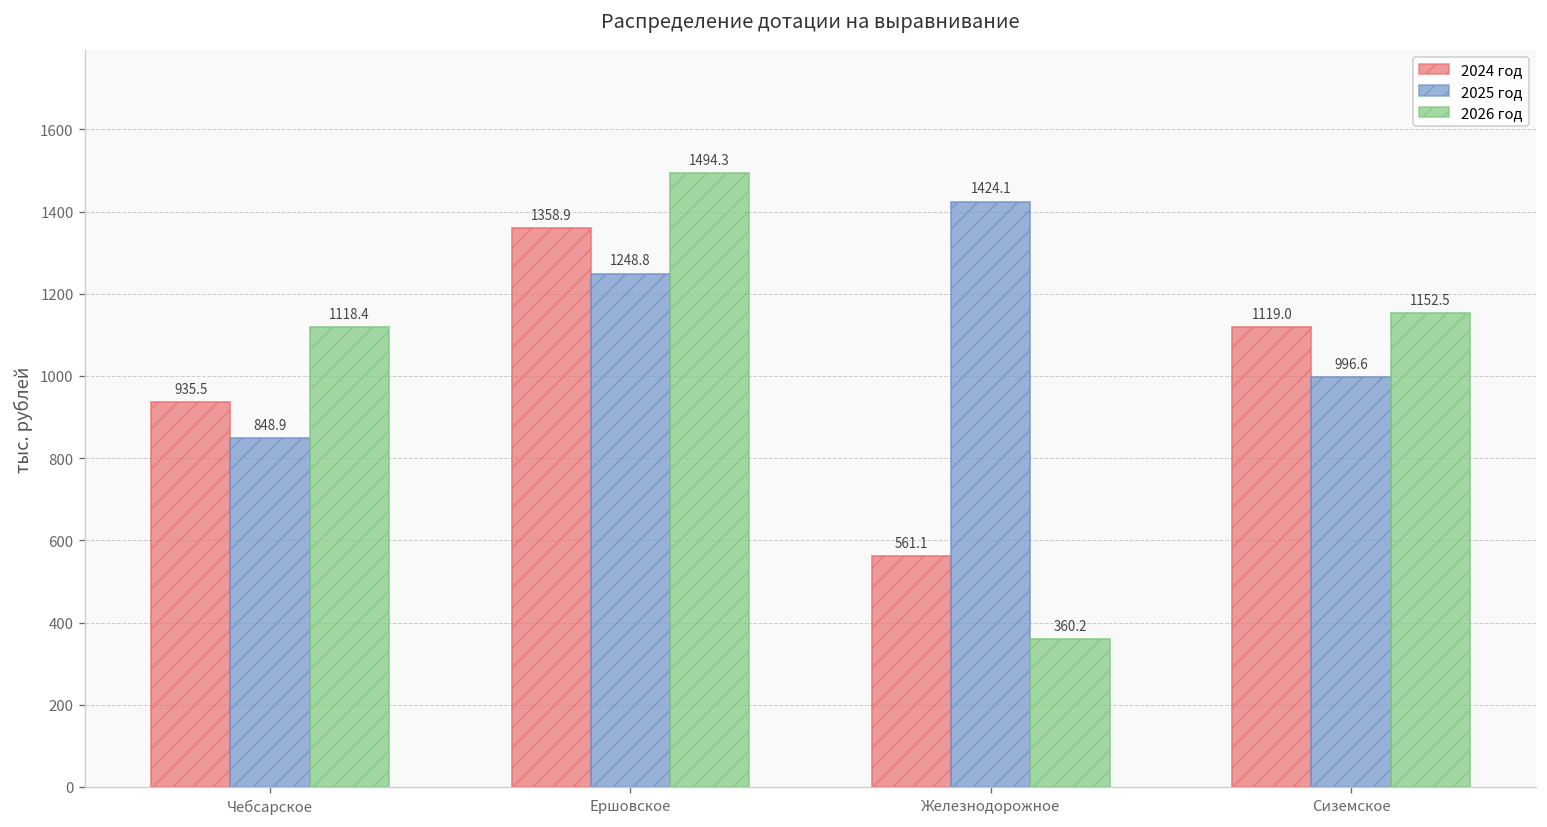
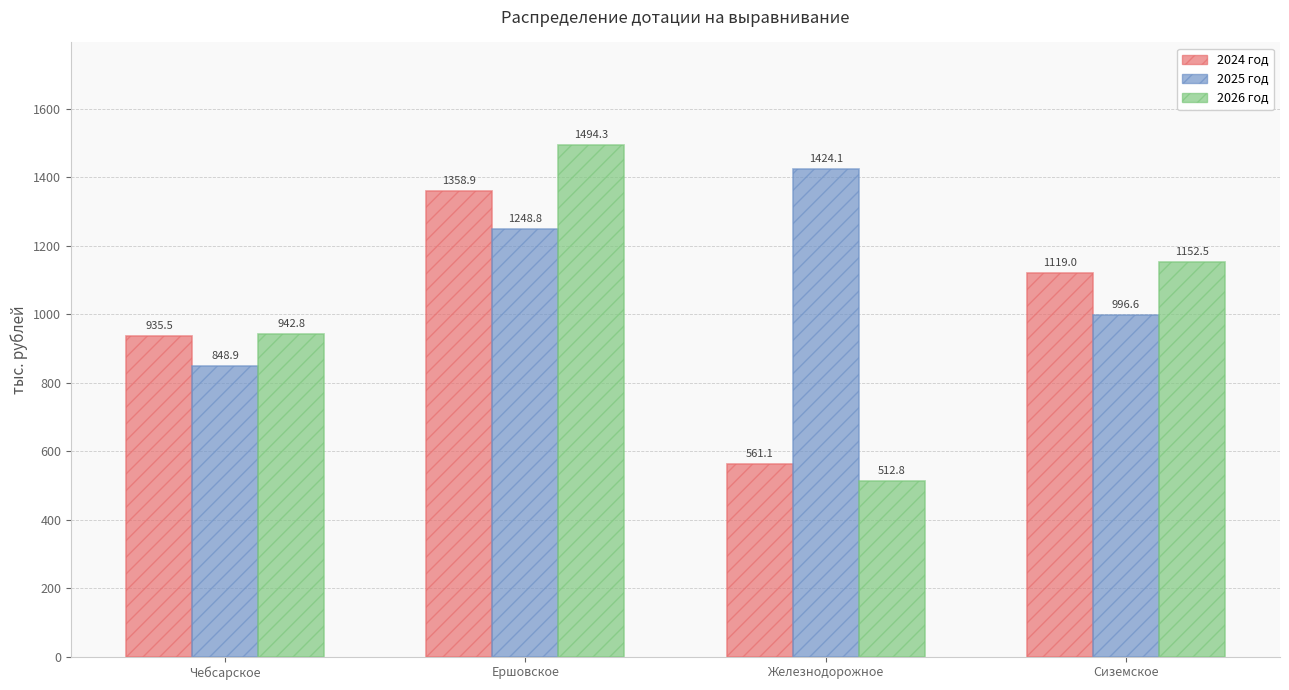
  {
    "2024 год": {
      "Чебсарское": 935.5,
      "Ершовское": 1358.9,
      "Железнодорожное": 561.1,
      "Сиземское": 1119.0
    },
    "2025 год": {
      "Чебсарское": 848.9,
      "Ершовское": 1248.8,
      "Железнодорожное": 1424.1,
      "Сиземское": 996.6
    },
    "2026 год": {
-     "Чебсарское": 1118.4,
+     "Чебсарское": 942.8,
      "Ершовское": 1494.3,
-     "Железнодорожное": 360.2,
+     "Железнодорожное": 512.8,
      "Сиземское": 1152.5
    }
  }
